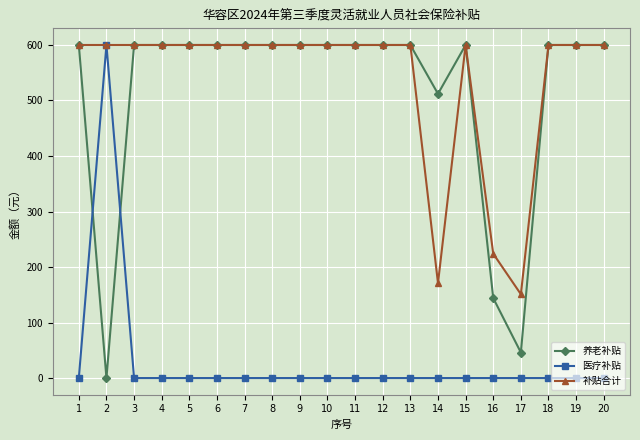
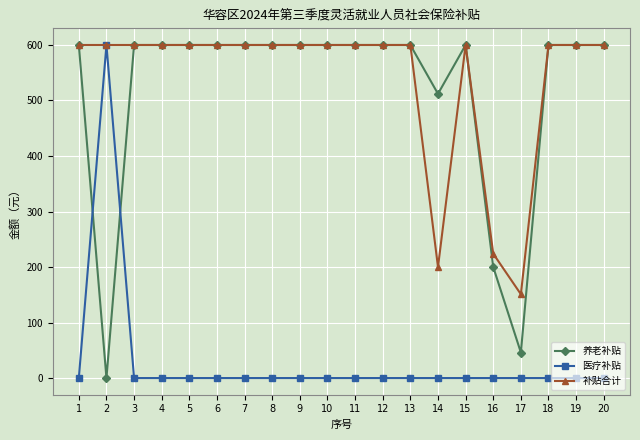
  {
    "养老补贴": {
      "2": 0,
      "14": 510,
-     "16": 140,
+     "16": 200,
      "17": 50
    },
    "医疗补贴": {
      "1": 0,
      "3": 0,
      "4": 0,
      "5": 0,
      "6": 0,
      "7": 0,
      "8": 0,
      "9": 0,
      "10": 0,
      "11": 0,
      "12": 0,
      "13": 0,
      "14": 0,
      "15": 0,
      "16": 0,
      "17": 0,
      "18": 0
    },
    "补贴合计": {
-     "14": 170,
+     "14": 200,
      "16": 220,
      "17": 150
    }
  }
